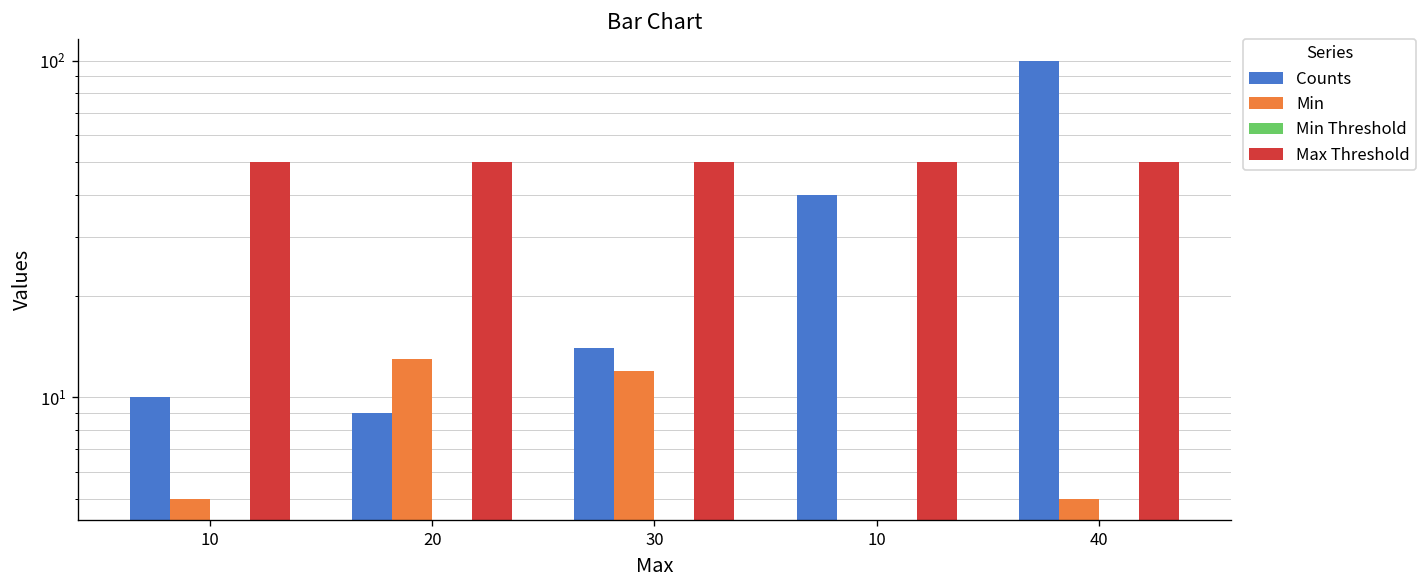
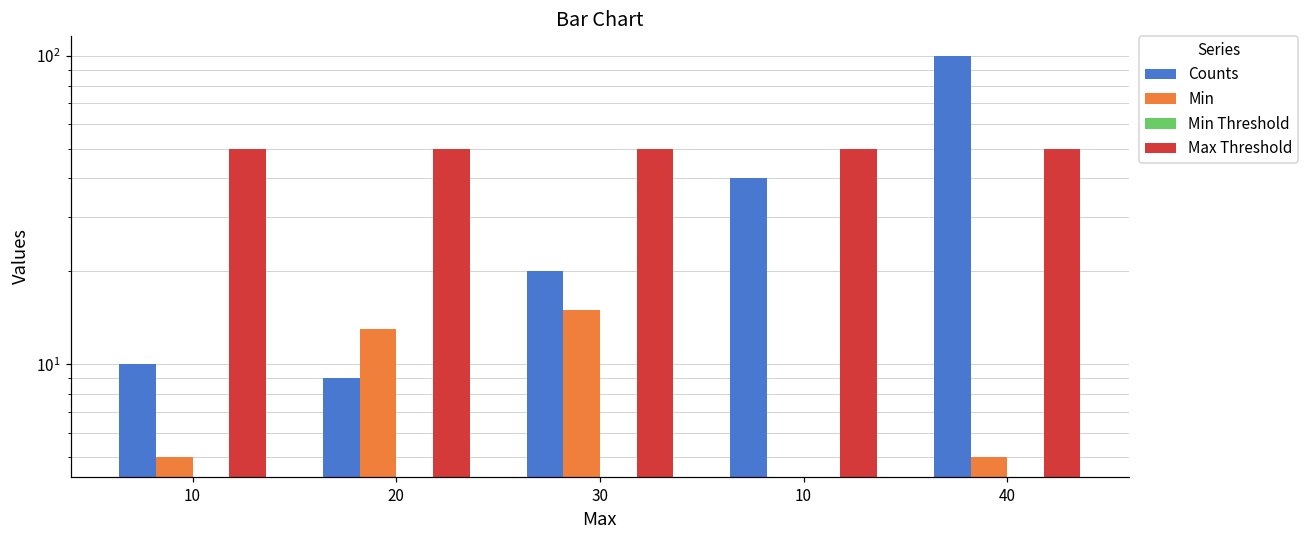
  {
    "Counts": {
      "20": 9,
-     "30": 14,
+     "30": 20,
      "40": 100
    },
    "Min": {
      "20": 13,
-     "30": 12,
+     "30": 15,
      "40": 5
    },
    "Max Threshold": {
      "20": 50,
      "30": 50,
      "40": 50
    }
  }
